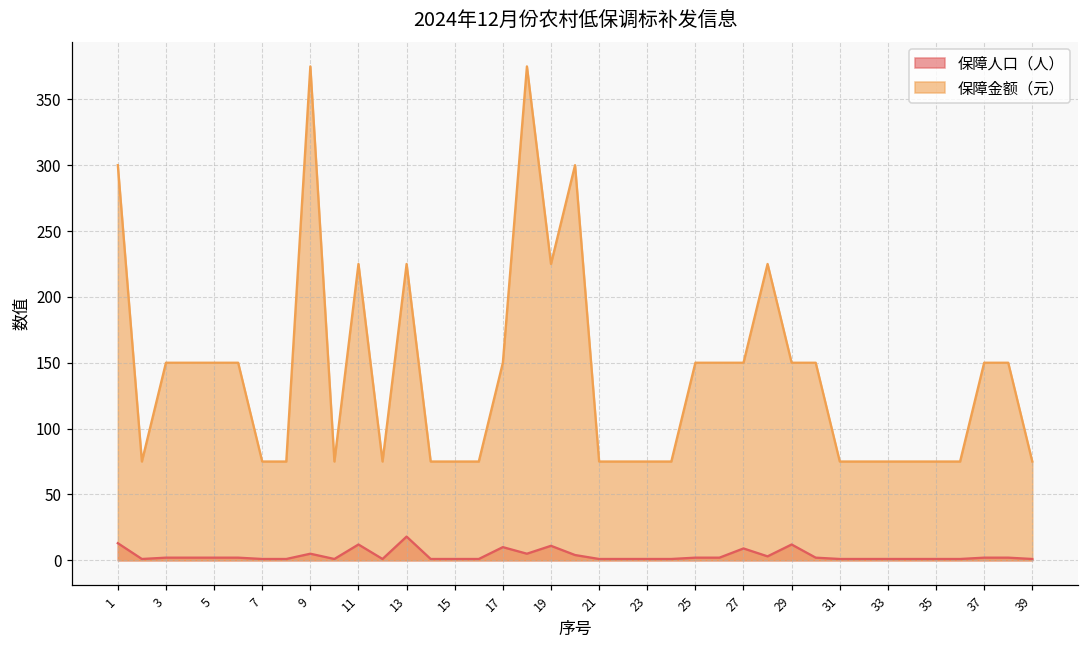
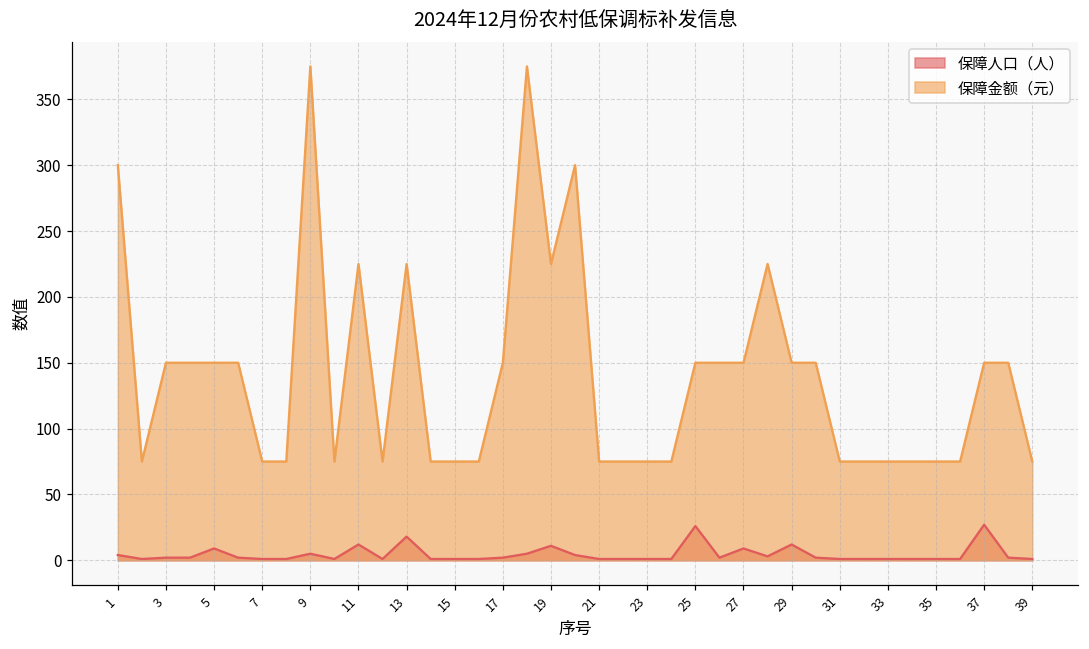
  {
    "保障人口（人）": {
-     "1": 13,
+     "1": 4,
      "3": 2,
-     "5": 2,
+     "5": 9,
      "7": 1,
      "9": 5,
      "11": 12,
      "13": 18,
      "15": 1,
-     "17": 10,
+     "17": 2,
      "19": 11,
      "21": 1,
      "23": 1,
-     "25": 2,
+     "25": 26,
      "27": 9,
      "29": 12,
      "31": 1,
      "33": 1,
      "35": 1,
-     "37": 2,
+     "37": 27,
      "39": 1
    },
    "保障金额（元）": {
      "1": 300,
      "3": 150,
      "5": 150,
      "7": 75,
      "9": 375,
      "11": 225,
      "13": 225,
      "15": 75,
      "17": 150,
      "19": 225,
      "21": 75,
      "23": 75,
      "25": 150,
      "27": 150,
      "29": 150,
      "31": 75,
      "33": 75,
      "35": 75,
      "37": 150,
      "39": 75
    }
  }
